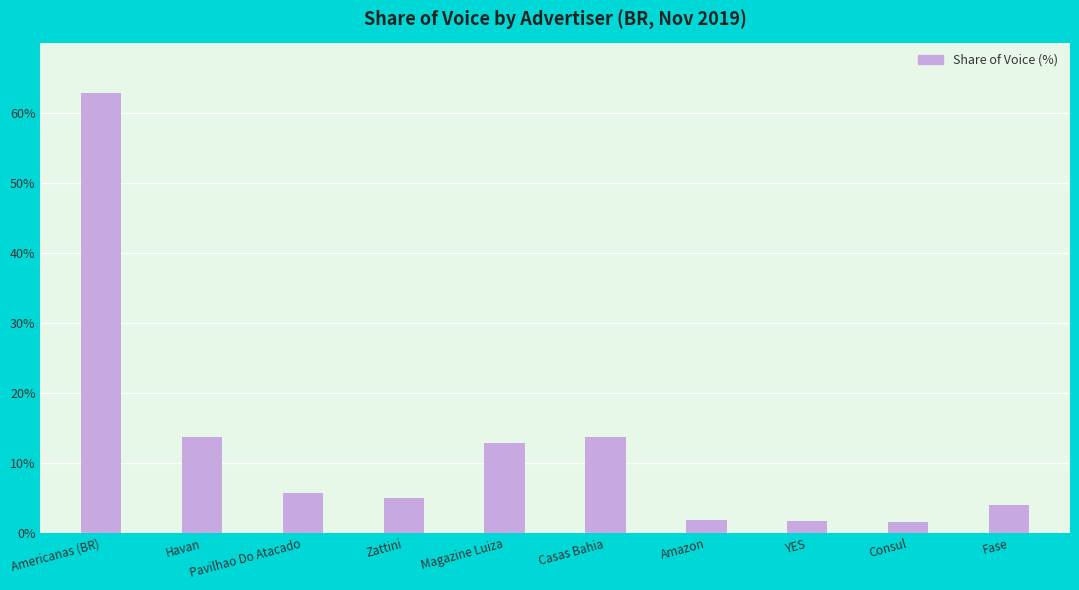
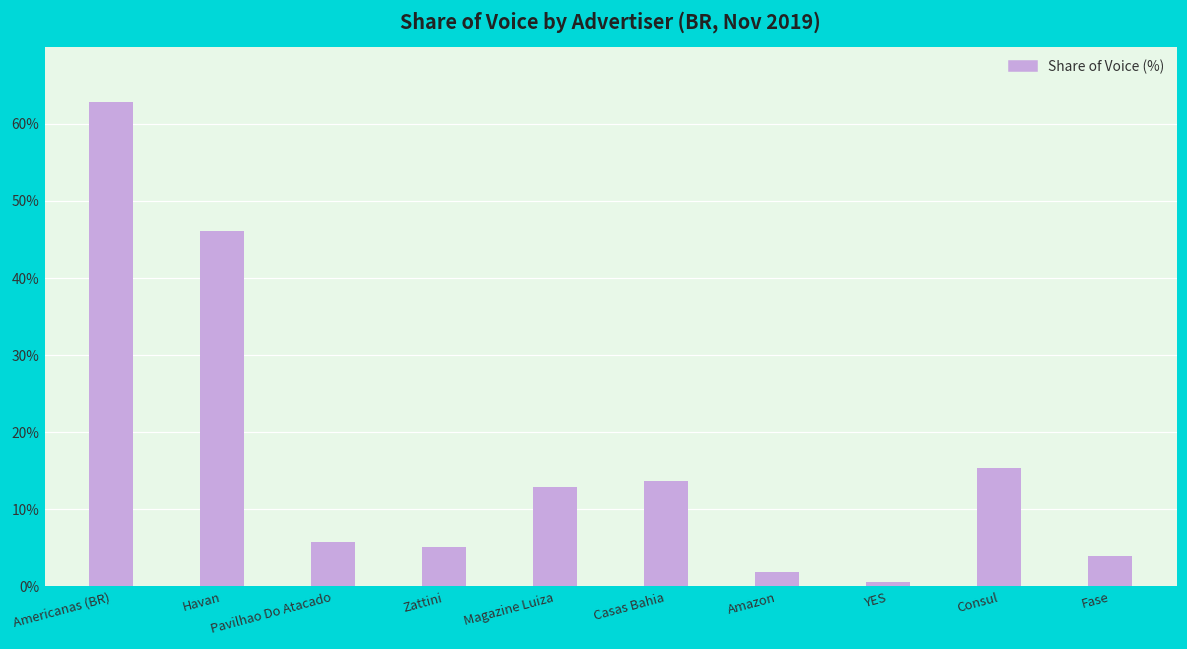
  {
    "Americanas (BR)": "63%",
-   "Havan": "14%",
+   "Havan": "46%",
    "Pavilhao Do Atacado": "6%",
    "Zattini": "5%",
    "Magazine Luiza": "13%",
    "Casas Bahia": "14%",
    "Amazon": "2%",
-   "YES": "2%",
-   "Consul": "2%",
+   "YES": "1%",
+   "Consul": "15%",
    "Fase": "4%"
  }
